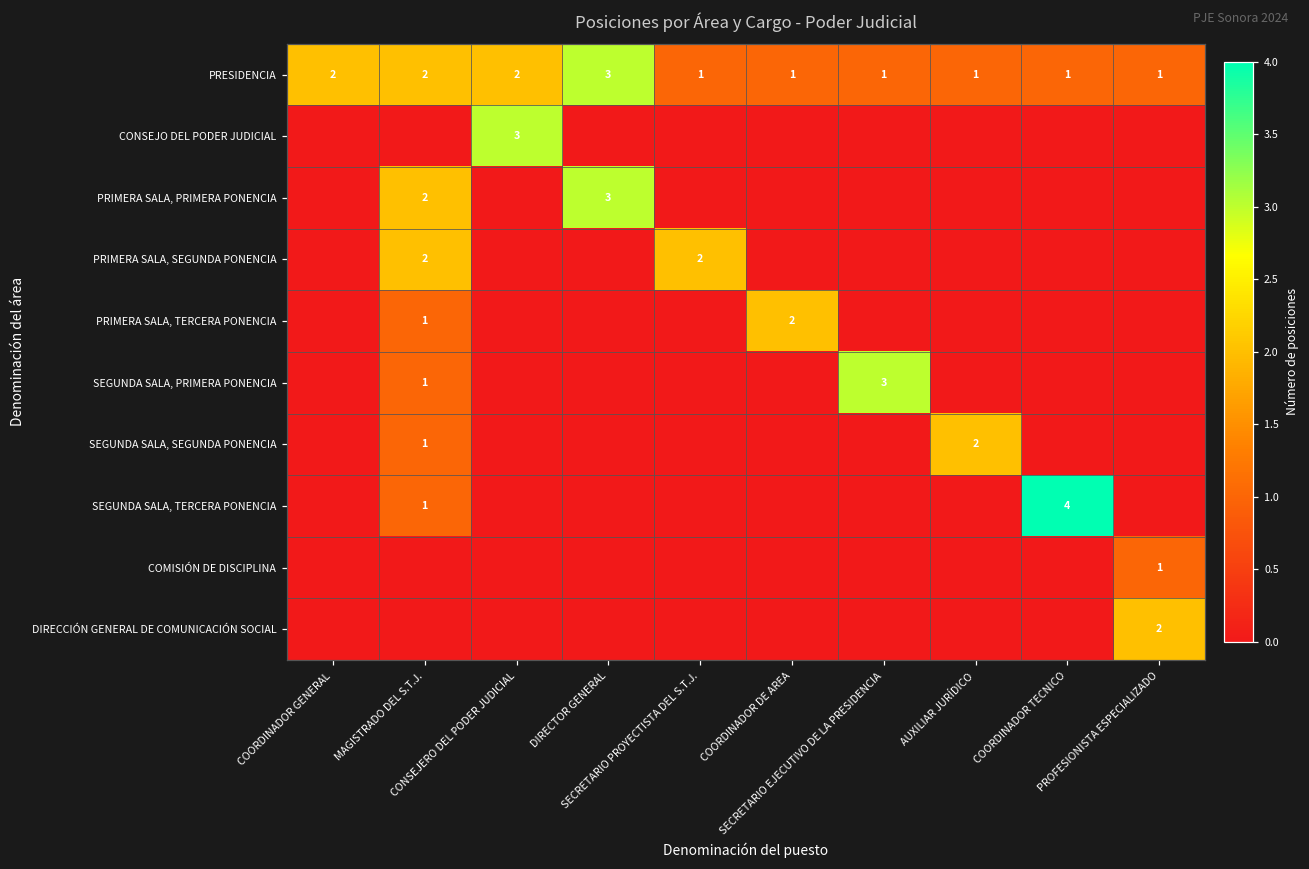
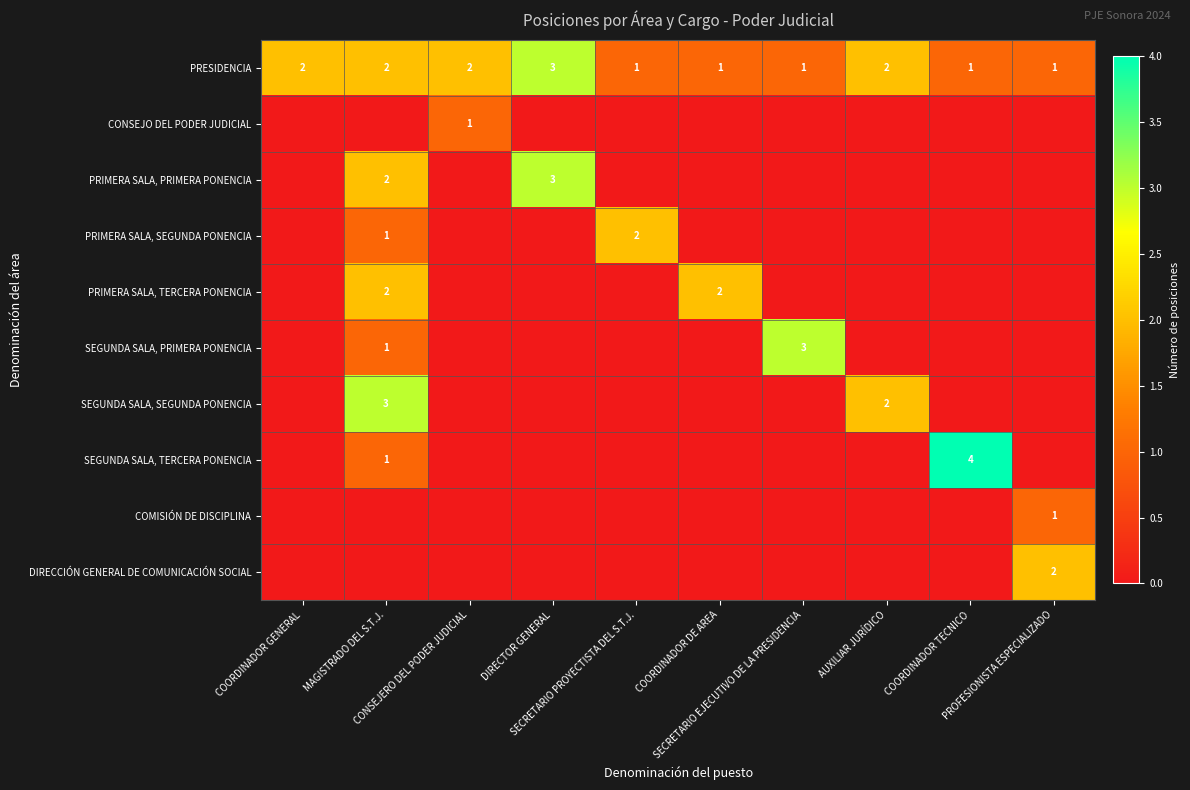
  {
    "PRESIDENCIA": {
-     "AUXILIAR JURÍDICO": 1
+     "AUXILIAR JURÍDICO": 2
    },
    "CONSEJO DEL PODER JUDICIAL": {
-     "CONSEJERO DEL PODER JUDICIAL": 3
+     "CONSEJERO DEL PODER JUDICIAL": 1
    },
    "PRIMERA SALA, SEGUNDA PONENCIA": {
-     "MAGISTRADO DEL S.T.J.": 2
+     "MAGISTRADO DEL S.T.J.": 1
    },
    "PRIMERA SALA, TERCERA PONENCIA": {
-     "MAGISTRADO DEL S.T.J.": 1
+     "MAGISTRADO DEL S.T.J.": 2
    },
    "SEGUNDA SALA, SEGUNDA PONENCIA": {
-     "MAGISTRADO DEL S.T.J.": 1
+     "MAGISTRADO DEL S.T.J.": 3
    }
  }
